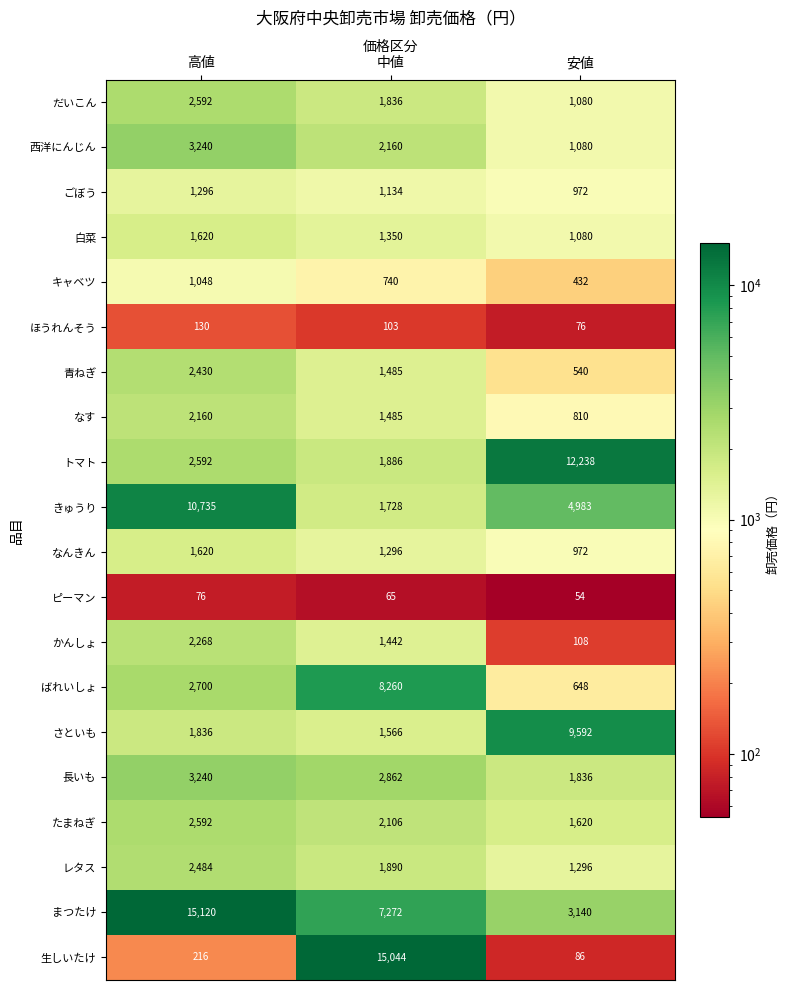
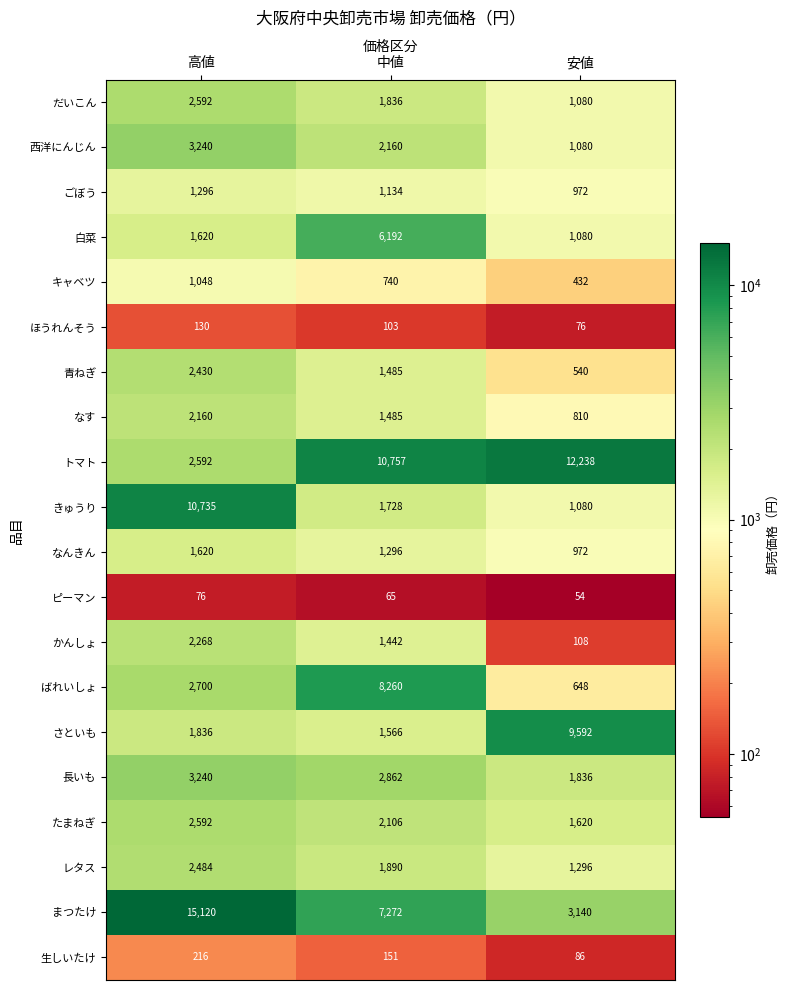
  {
    "だいこん": {
      "高値": "2,592",
      "中値": "1,836",
      "安値": "1,080"
    },
    "西洋にんじん": {
      "高値": "3,240",
      "中値": "2,160",
      "安値": "1,080"
    },
    "ごぼう": {
      "高値": "1,296",
      "中値": "1,134",
      "安値": "972"
    },
    "白菜": {
      "高値": "1,620",
-     "中値": "1,350",
+     "中値": "6,192",
      "安値": "1,080"
    },
    "キャベツ": {
      "高値": "1,048",
      "中値": "740",
      "安値": "432"
    },
    "ほうれんそう": {
      "高値": "130",
      "中値": "103",
      "安値": "76"
    },
    "青ねぎ": {
      "高値": "2,430",
      "中値": "1,485",
      "安値": "540"
    },
    "なす": {
      "高値": "2,160",
      "中値": "1,485",
      "安値": "810"
    },
    "トマト": {
      "高値": "2,592",
-     "中値": "1,886",
+     "中値": "10,757",
      "安値": "12,238"
    },
    "きゅうり": {
      "高値": "10,735",
      "中値": "1,728",
-     "安値": "4,983"
+     "安値": "1,080"
    },
    "なんきん": {
      "高値": "1,620",
      "中値": "1,296",
      "安値": "972"
    },
    "ピーマン": {
      "高値": "76",
      "中値": "65",
      "安値": "54"
    },
    "かんしょ": {
      "高値": "2,268",
      "中値": "1,442",
      "安値": "108"
    },
    "ばれいしょ": {
      "高値": "2,700",
      "中値": "8,260",
      "安値": "648"
    },
    "さといも": {
      "高値": "1,836",
      "中値": "1,566",
      "安値": "9,592"
    },
    "長いも": {
      "高値": "3,240",
      "中値": "2,862",
      "安値": "1,836"
    },
    "たまねぎ": {
      "高値": "2,592",
      "中値": "2,106",
      "安値": "1,620"
    },
    "レタス": {
      "高値": "2,484",
      "中値": "1,890",
      "安値": "1,296"
    },
    "まつたけ": {
      "高値": "15,120",
      "中値": "7,272",
      "安値": "3,140"
    },
    "生しいたけ": {
      "高値": "216",
-     "中値": "15,044",
+     "中値": "151",
      "安値": "86"
    }
  }
